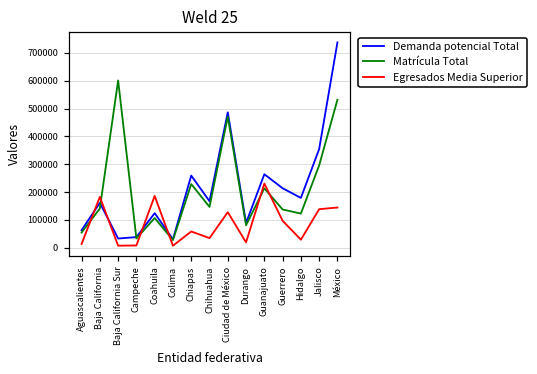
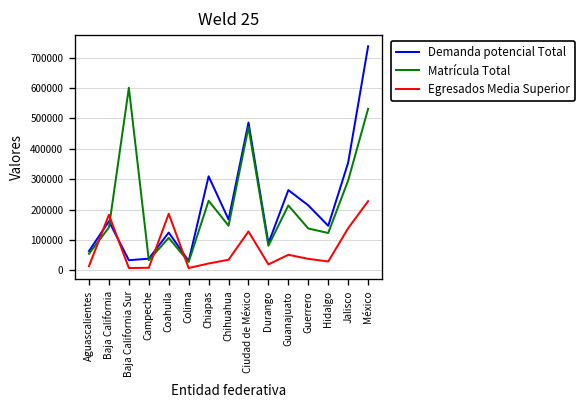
  {
    "Demanda potencial Total": {
      "Baja California": 160000,
      "Baja California Sur": 30000,
      "Coahuila": 120000,
-     "Chiapas": 260000,
+     "Chiapas": 310000,
      "Chihuahua": 170000,
      "Ciudad de México": 490000,
      "Guanajuato": 260000,
      "Guerrero": 210000,
-     "Hidalgo": 180000,
+     "Hidalgo": 150000,
      "Jalisco": 350000,
      "México": 740000
    },
    "Matrícula Total": {
      "Baja California": 140000,
      "Baja California Sur": 600000,
      "Coahuila": 110000,
      "Chiapas": 230000,
      "Chihuahua": 150000,
      "Ciudad de México": 470000,
      "Guanajuato": 210000,
      "Guerrero": 140000,
      "Hidalgo": 120000,
      "Jalisco": 300000,
      "México": 530000
    },
    "Egresados Media Superior": {
      "Aguascalientes": 10000,
      "Baja California": 180000,
      "Baja California Sur": 10000,
      "Campeche": 10000,
      "Coahuila": 190000,
      "Colima": 10000,
-     "Chiapas": 60000,
+     "Chiapas": 20000,
      "Chihuahua": 30000,
      "Ciudad de México": 130000,
      "Durango": 20000,
-     "Guanajuato": 230000,
-     "Guerrero": 100000,
+     "Guanajuato": 50000,
+     "Guerrero": 40000,
      "Hidalgo": 30000,
      "Jalisco": 140000,
-     "México": 140000
+     "México": 230000
    }
  }
